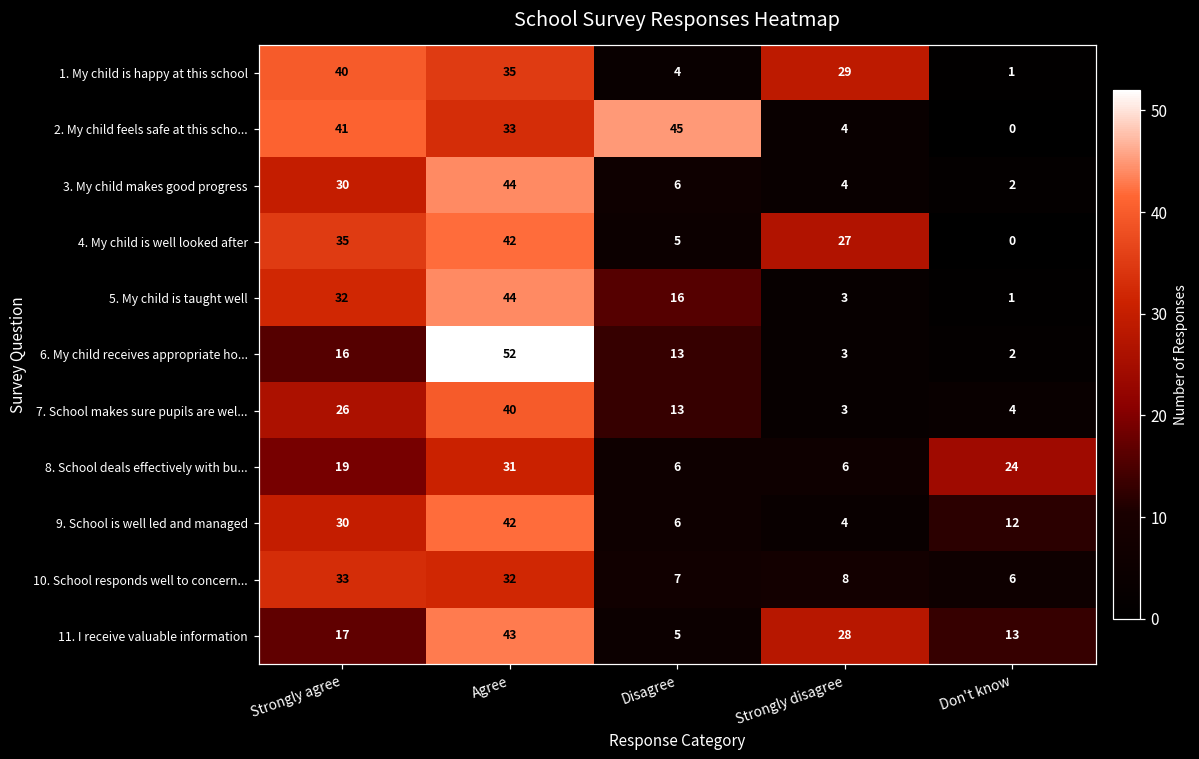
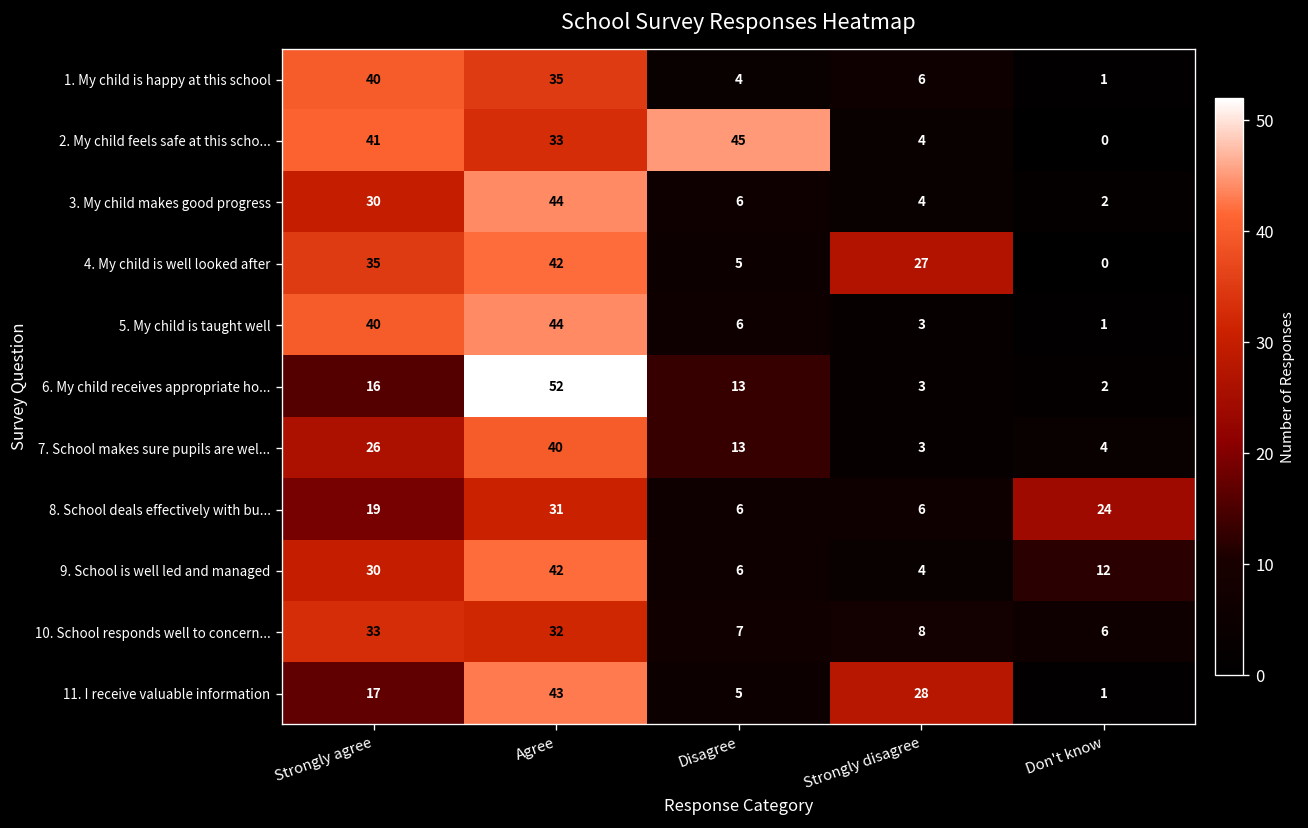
  {
    "1. My child is happy at this school": {
      "Strongly agree": 40,
      "Agree": 35,
      "Disagree": 4,
-     "Strongly disagree": 29,
+     "Strongly disagree": 6,
      "Don't know": 1
    },
    "2. My child feels safe at this scho...": {
      "Strongly agree": 41,
      "Agree": 33,
      "Disagree": 45,
      "Strongly disagree": 4,
      "Don't know": 0
    },
    "3. My child makes good progress": {
      "Strongly agree": 30,
      "Agree": 44,
      "Disagree": 6,
      "Strongly disagree": 4,
      "Don't know": 2
    },
    "4. My child is well looked after": {
      "Strongly agree": 35,
      "Agree": 42,
      "Disagree": 5,
      "Strongly disagree": 27,
      "Don't know": 0
    },
    "5. My child is taught well": {
-     "Strongly agree": 32,
+     "Strongly agree": 40,
      "Agree": 44,
-     "Disagree": 16,
+     "Disagree": 6,
      "Strongly disagree": 3,
      "Don't know": 1
    },
    "6. My child receives appropriate ho...": {
      "Strongly agree": 16,
      "Agree": 52,
      "Disagree": 13,
      "Strongly disagree": 3,
      "Don't know": 2
    },
    "7. School makes sure pupils are wel...": {
      "Strongly agree": 26,
      "Agree": 40,
      "Disagree": 13,
      "Strongly disagree": 3,
      "Don't know": 4
    },
    "8. School deals effectively with bu...": {
      "Strongly agree": 19,
      "Agree": 31,
      "Disagree": 6,
      "Strongly disagree": 6,
      "Don't know": 24
    },
    "9. School is well led and managed": {
      "Strongly agree": 30,
      "Agree": 42,
      "Disagree": 6,
      "Strongly disagree": 4,
      "Don't know": 12
    },
    "10. School responds well to concern...": {
      "Strongly agree": 33,
      "Agree": 32,
      "Disagree": 7,
      "Strongly disagree": 8,
      "Don't know": 6
    },
    "11. I receive valuable information": {
      "Strongly agree": 17,
      "Agree": 43,
      "Disagree": 5,
      "Strongly disagree": 28,
-     "Don't know": 13
+     "Don't know": 1
    }
  }
